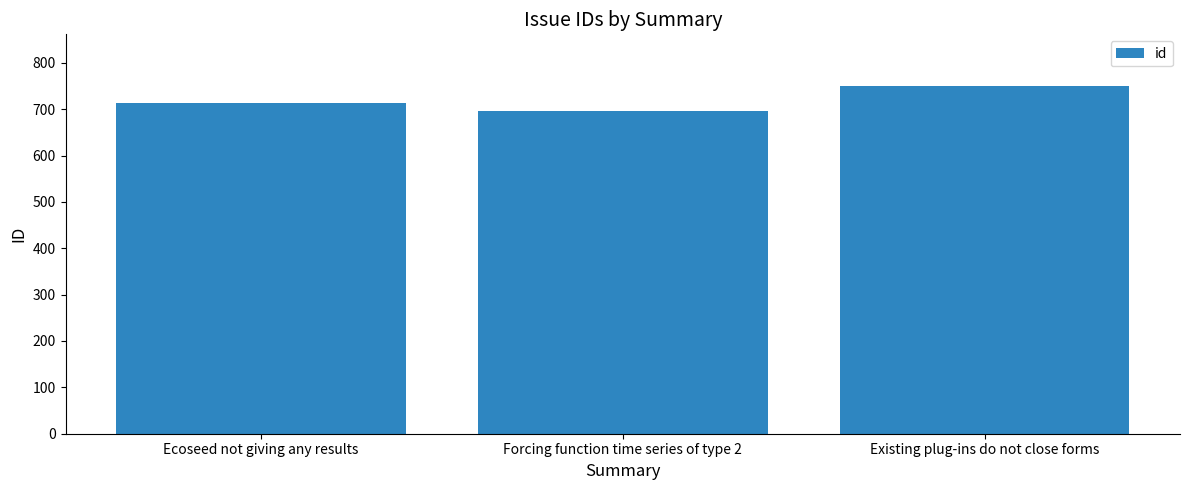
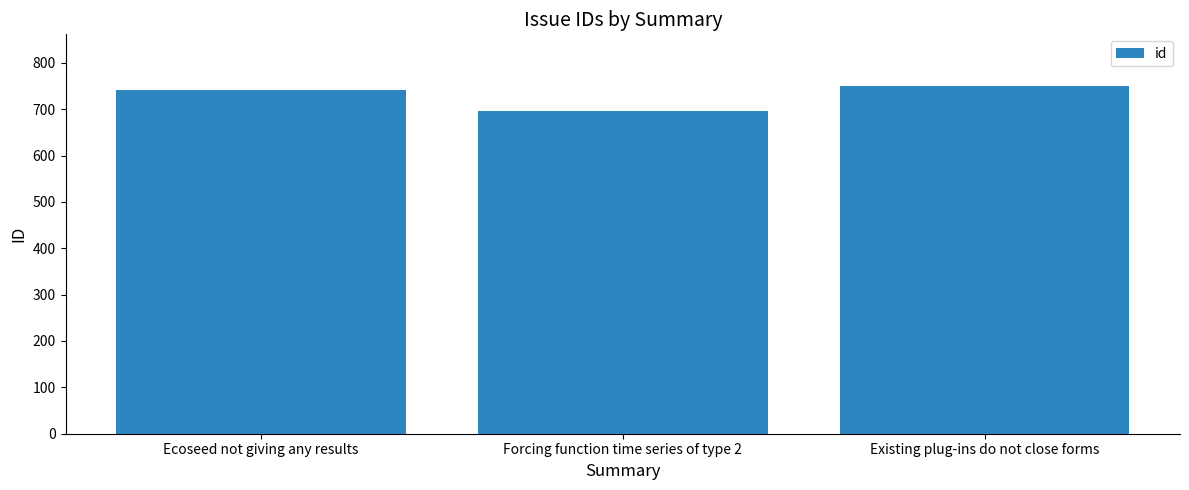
  {
-   "Ecoseed not giving any results": 710,
+   "Ecoseed not giving any results": 740,
    "Forcing function time series of type 2": 700,
    "Existing plug-ins do not close forms": 750
  }
